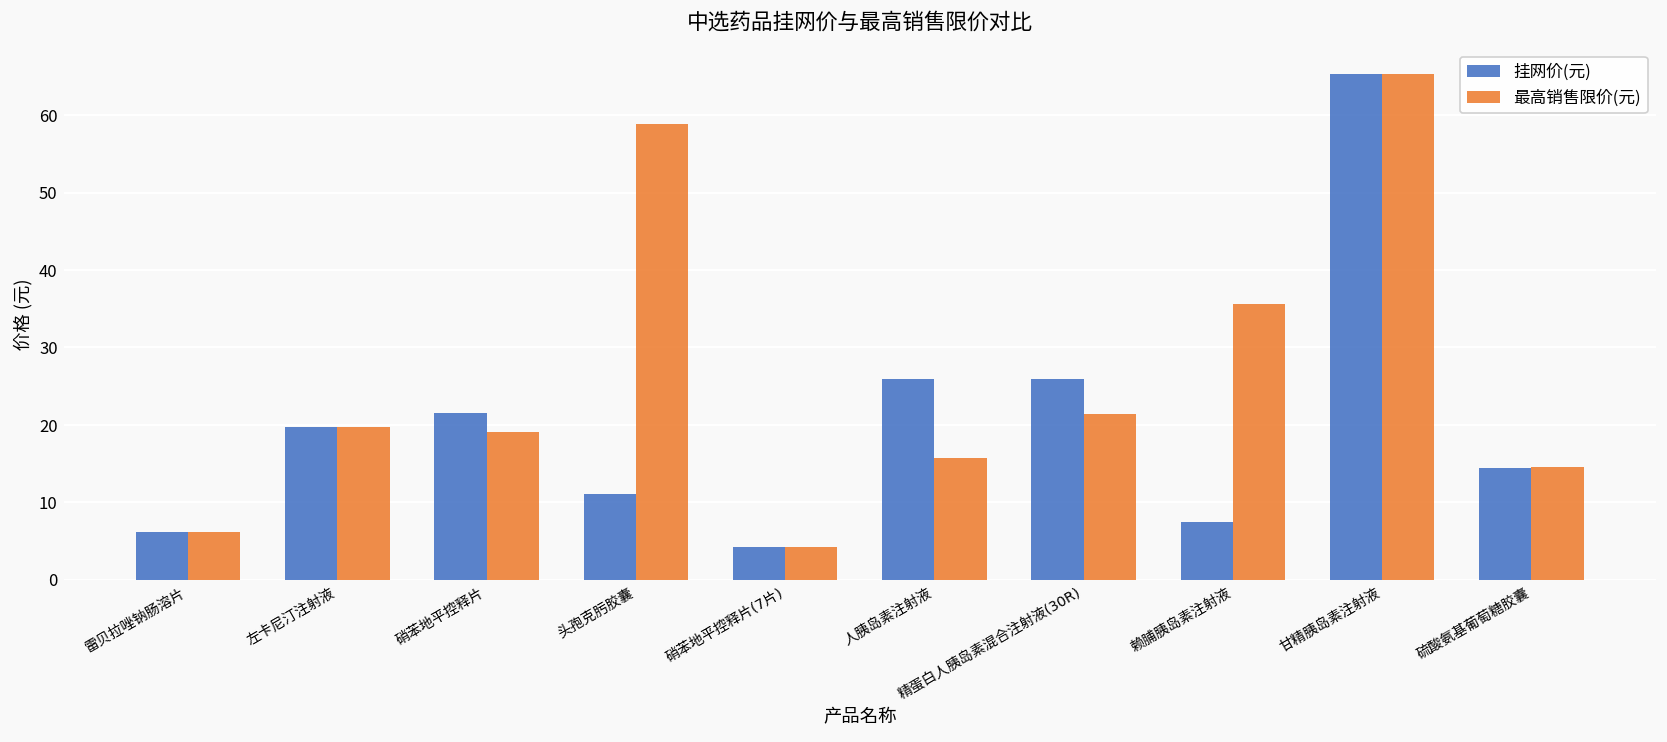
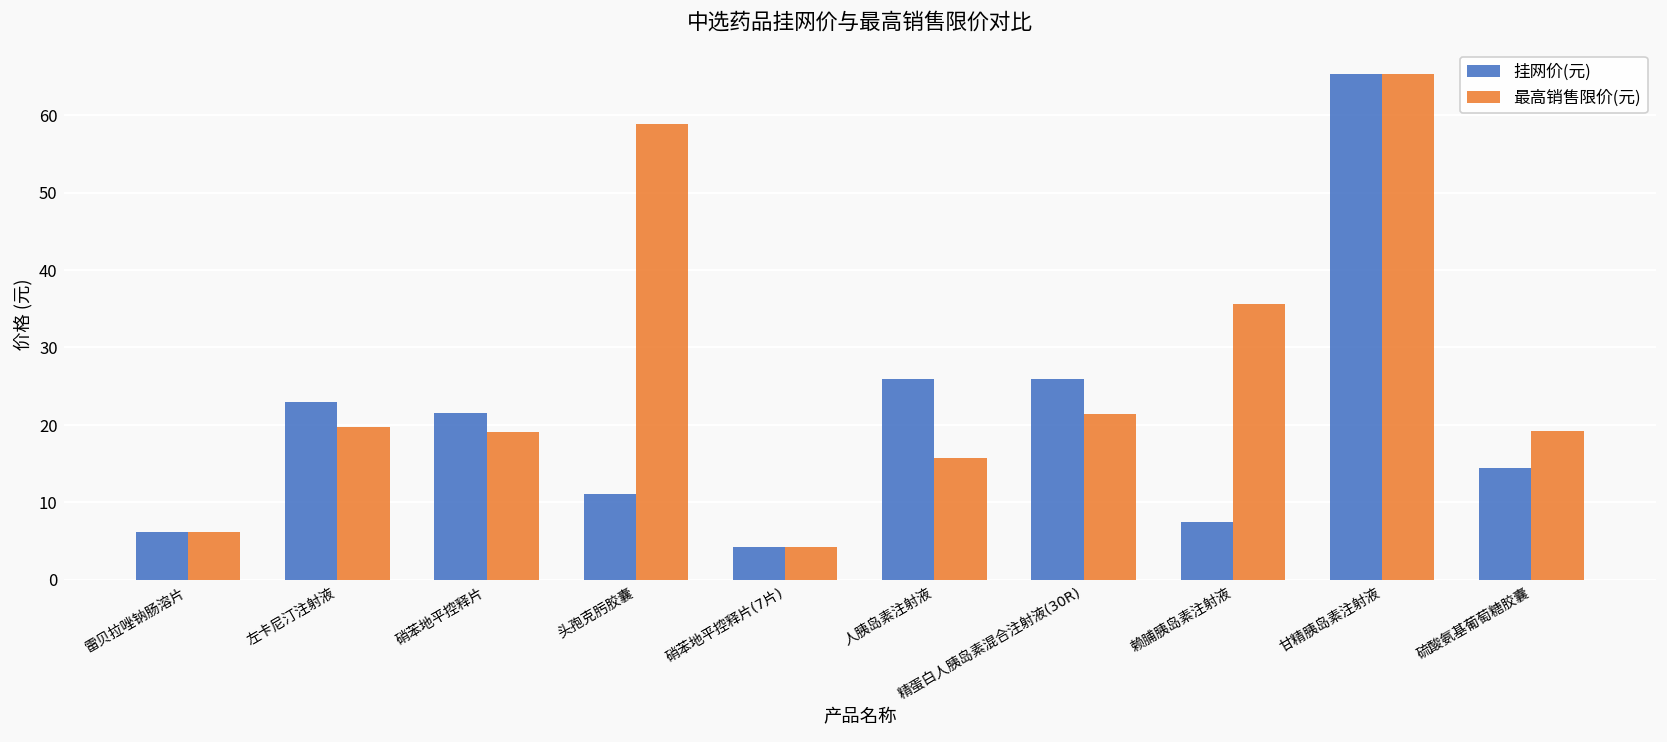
  {
    "挂网价(元)": {
      "雷贝拉唑钠肠溶片": 6,
-     "左卡尼汀注射液": 20,
+     "左卡尼汀注射液": 23,
      "硝苯地平控释片": 22,
      "头孢克肟胶囊": 11,
      "硝苯地平控释片(7片)": 4,
      "人胰岛素注射液": 26,
      "精蛋白人胰岛素混合注射液(30R)": 26,
      "赖脯胰岛素注射液": 7,
      "甘精胰岛素注射液": 65,
      "硫酸氨基葡萄糖胶囊": 14
    },
    "最高销售限价(元)": {
      "雷贝拉唑钠肠溶片": 6,
      "左卡尼汀注射液": 20,
      "硝苯地平控释片": 19,
      "头孢克肟胶囊": 59,
      "硝苯地平控释片(7片)": 4,
      "人胰岛素注射液": 16,
      "精蛋白人胰岛素混合注射液(30R)": 21,
      "赖脯胰岛素注射液": 36,
      "甘精胰岛素注射液": 65,
-     "硫酸氨基葡萄糖胶囊": 15
+     "硫酸氨基葡萄糖胶囊": 19
    }
  }
